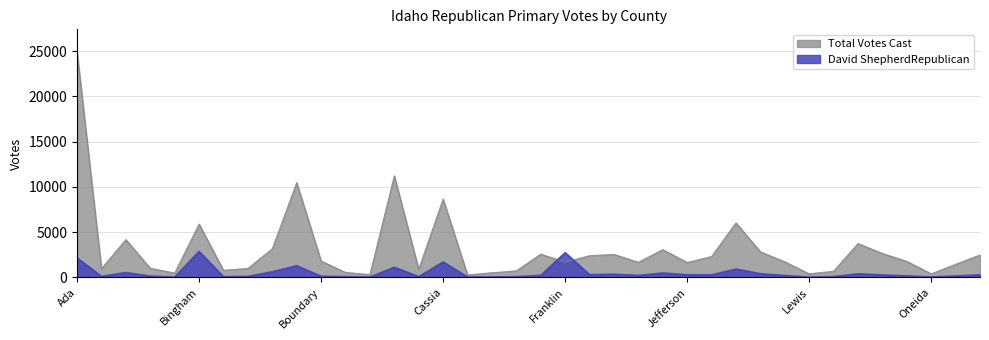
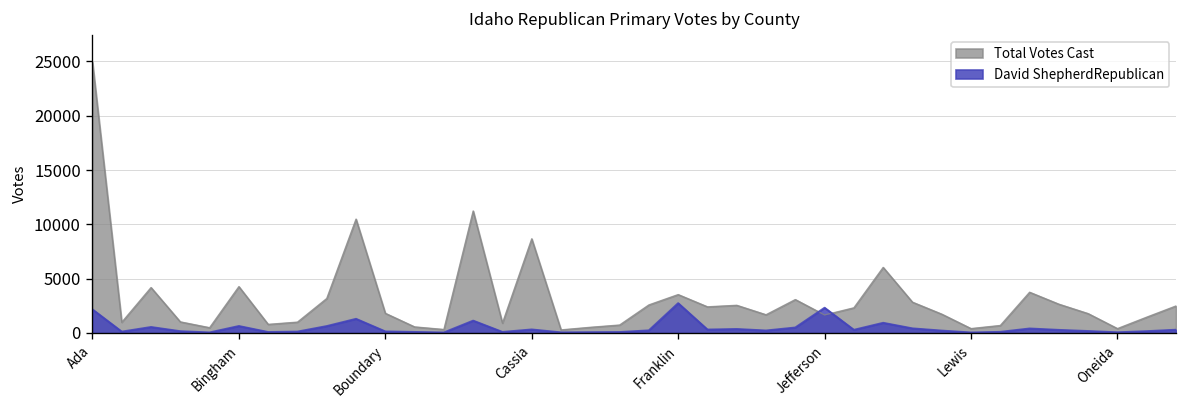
  {
    "Total Votes Cast": {
      "Ada": 25000,
-     "Bingham": 6000,
+     "Bingham": 4000,
      "Boundary": 2000,
      "Cassia": 9000,
-     "Franklin": 2000,
+     "Franklin": 4000,
      "Jefferson": 2000,
      "Lewis": 0,
      "Oneida": 0
    },
    "David ShepherdRepublican": {
      "Ada": 2000,
-     "Bingham": 3000,
+     "Bingham": 1000,
      "Boundary": 0,
-     "Cassia": 2000,
+     "Cassia": 0,
      "Franklin": 3000,
-     "Jefferson": 0,
+     "Jefferson": 2000,
      "Lewis": 0,
      "Oneida": 0
    }
  }
